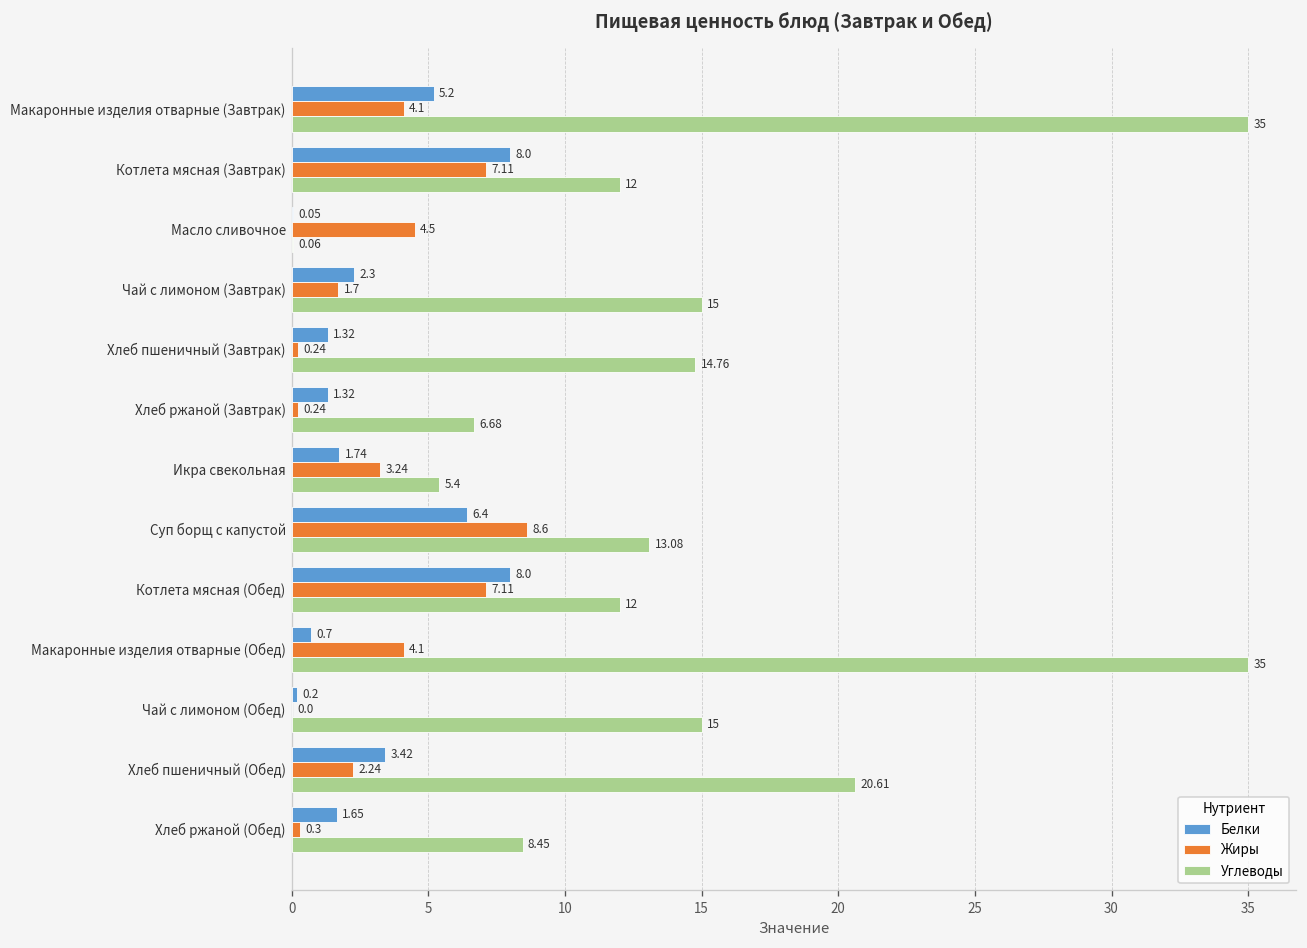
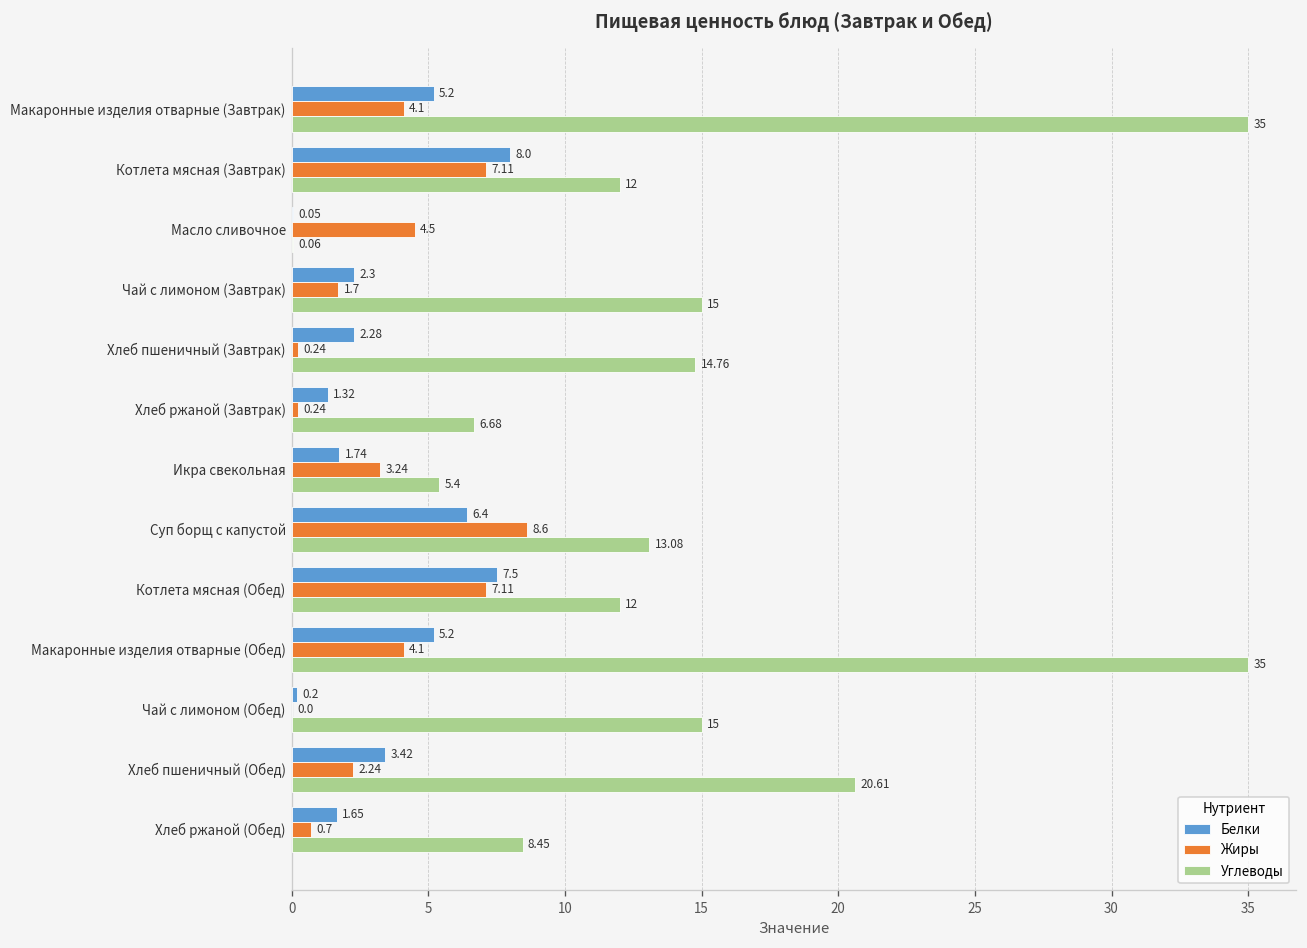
  {
    "Белки": {
      "Макаронные изделия отварные (Завтрак)": 5.2,
      "Котлета мясная (Завтрак)": 8.0,
      "Масло сливочное": 0.05,
      "Чай с лимоном (Завтрак)": 2.3,
-     "Хлеб пшеничный (Завтрак)": 1.32,
+     "Хлеб пшеничный (Завтрак)": 2.28,
      "Хлеб ржаной (Завтрак)": 1.32,
      "Икра свекольная": 1.74,
      "Суп борщ с капустой": 6.4,
-     "Котлета мясная (Обед)": 8.0,
-     "Макаронные изделия отварные (Обед)": 0.7,
+     "Котлета мясная (Обед)": 7.5,
+     "Макаронные изделия отварные (Обед)": 5.2,
      "Чай с лимоном (Обед)": 0.2,
      "Хлеб пшеничный (Обед)": 3.42,
      "Хлеб ржаной (Обед)": 1.65
    },
    "Жиры": {
      "Макаронные изделия отварные (Завтрак)": 4.1,
      "Котлета мясная (Завтрак)": 7.11,
      "Масло сливочное": 4.5,
      "Чай с лимоном (Завтрак)": 1.7,
      "Хлеб пшеничный (Завтрак)": 0.24,
      "Хлеб ржаной (Завтрак)": 0.24,
      "Икра свекольная": 3.24,
      "Суп борщ с капустой": 8.6,
      "Котлета мясная (Обед)": 7.11,
      "Макаронные изделия отварные (Обед)": 4.1,
      "Чай с лимоном (Обед)": 0.0,
      "Хлеб пшеничный (Обед)": 2.24,
-     "Хлеб ржаной (Обед)": 0.3
+     "Хлеб ржаной (Обед)": 0.7
    },
    "Углеводы": {
      "Макаронные изделия отварные (Завтрак)": 35,
      "Котлета мясная (Завтрак)": 12,
      "Масло сливочное": 0.06,
      "Чай с лимоном (Завтрак)": 15,
      "Хлеб пшеничный (Завтрак)": 14.76,
      "Хлеб ржаной (Завтрак)": 6.68,
      "Икра свекольная": 5.4,
      "Суп борщ с капустой": 13.08,
      "Котлета мясная (Обед)": 12,
      "Макаронные изделия отварные (Обед)": 35,
      "Чай с лимоном (Обед)": 15,
      "Хлеб пшеничный (Обед)": 20.61,
      "Хлеб ржаной (Обед)": 8.45
    }
  }
